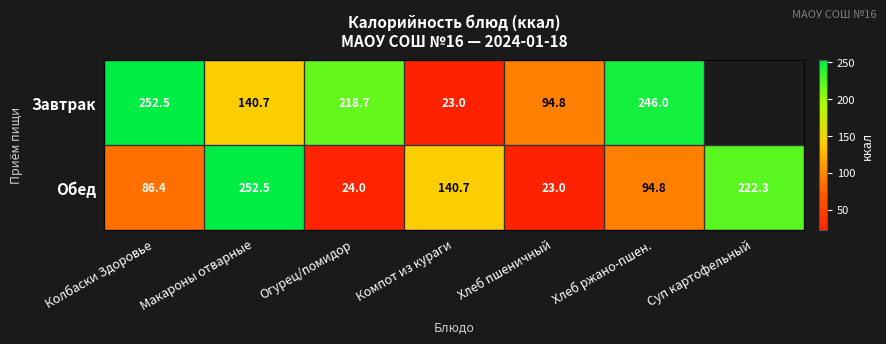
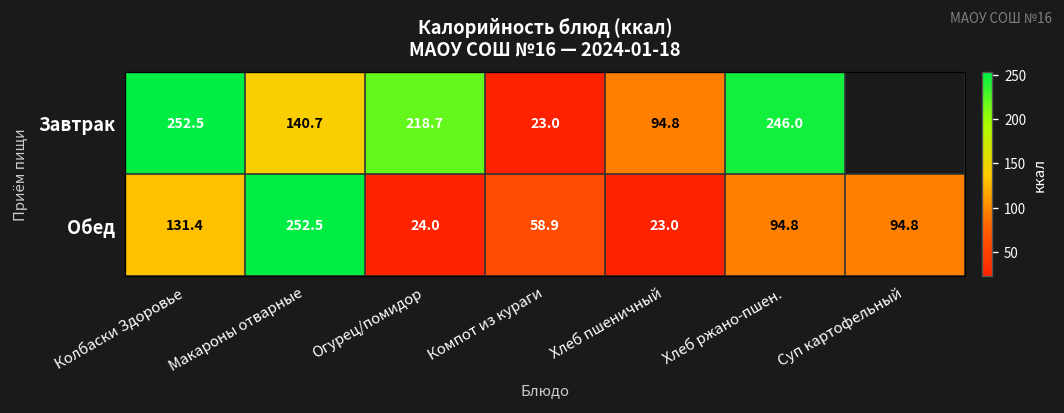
  {
    "Завтрак": {
      "Колбаски Здоровье": 252.5,
      "Макароны отварные": 140.7,
      "Огурец/помидор": 218.7,
      "Компот из кураги": 23.0,
      "Хлеб пшеничный": 94.8,
      "Хлеб ржано-пшен.": 246.0
    },
    "Обед": {
-     "Колбаски Здоровье": 86.4,
+     "Колбаски Здоровье": 131.4,
      "Макароны отварные": 252.5,
      "Огурец/помидор": 24.0,
-     "Компот из кураги": 140.7,
+     "Компот из кураги": 58.9,
      "Хлеб пшеничный": 23.0,
      "Хлеб ржано-пшен.": 94.8,
-     "Суп картофельный": 222.3
+     "Суп картофельный": 94.8
    }
  }
